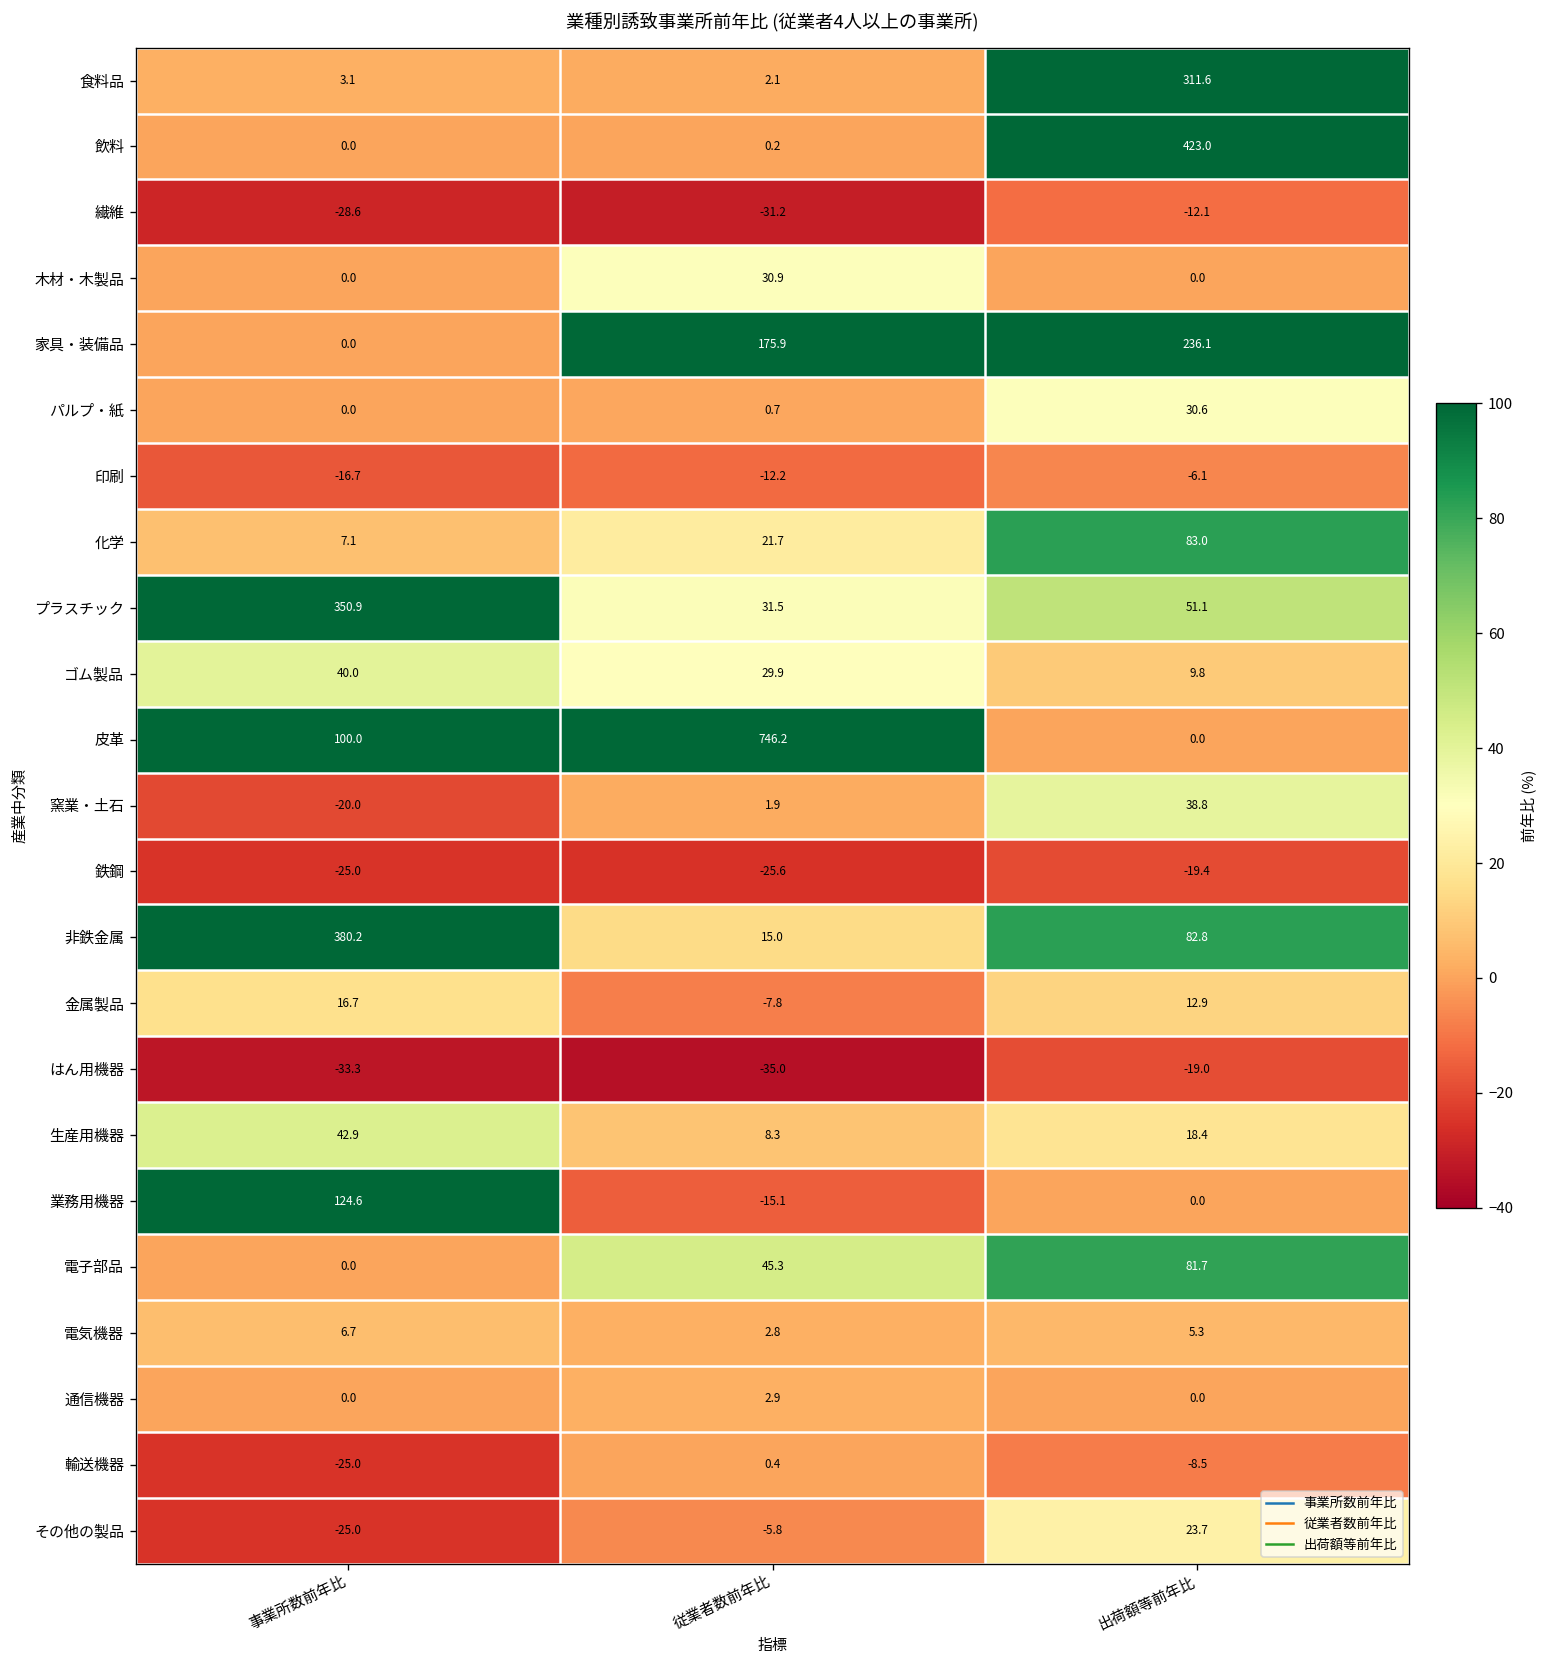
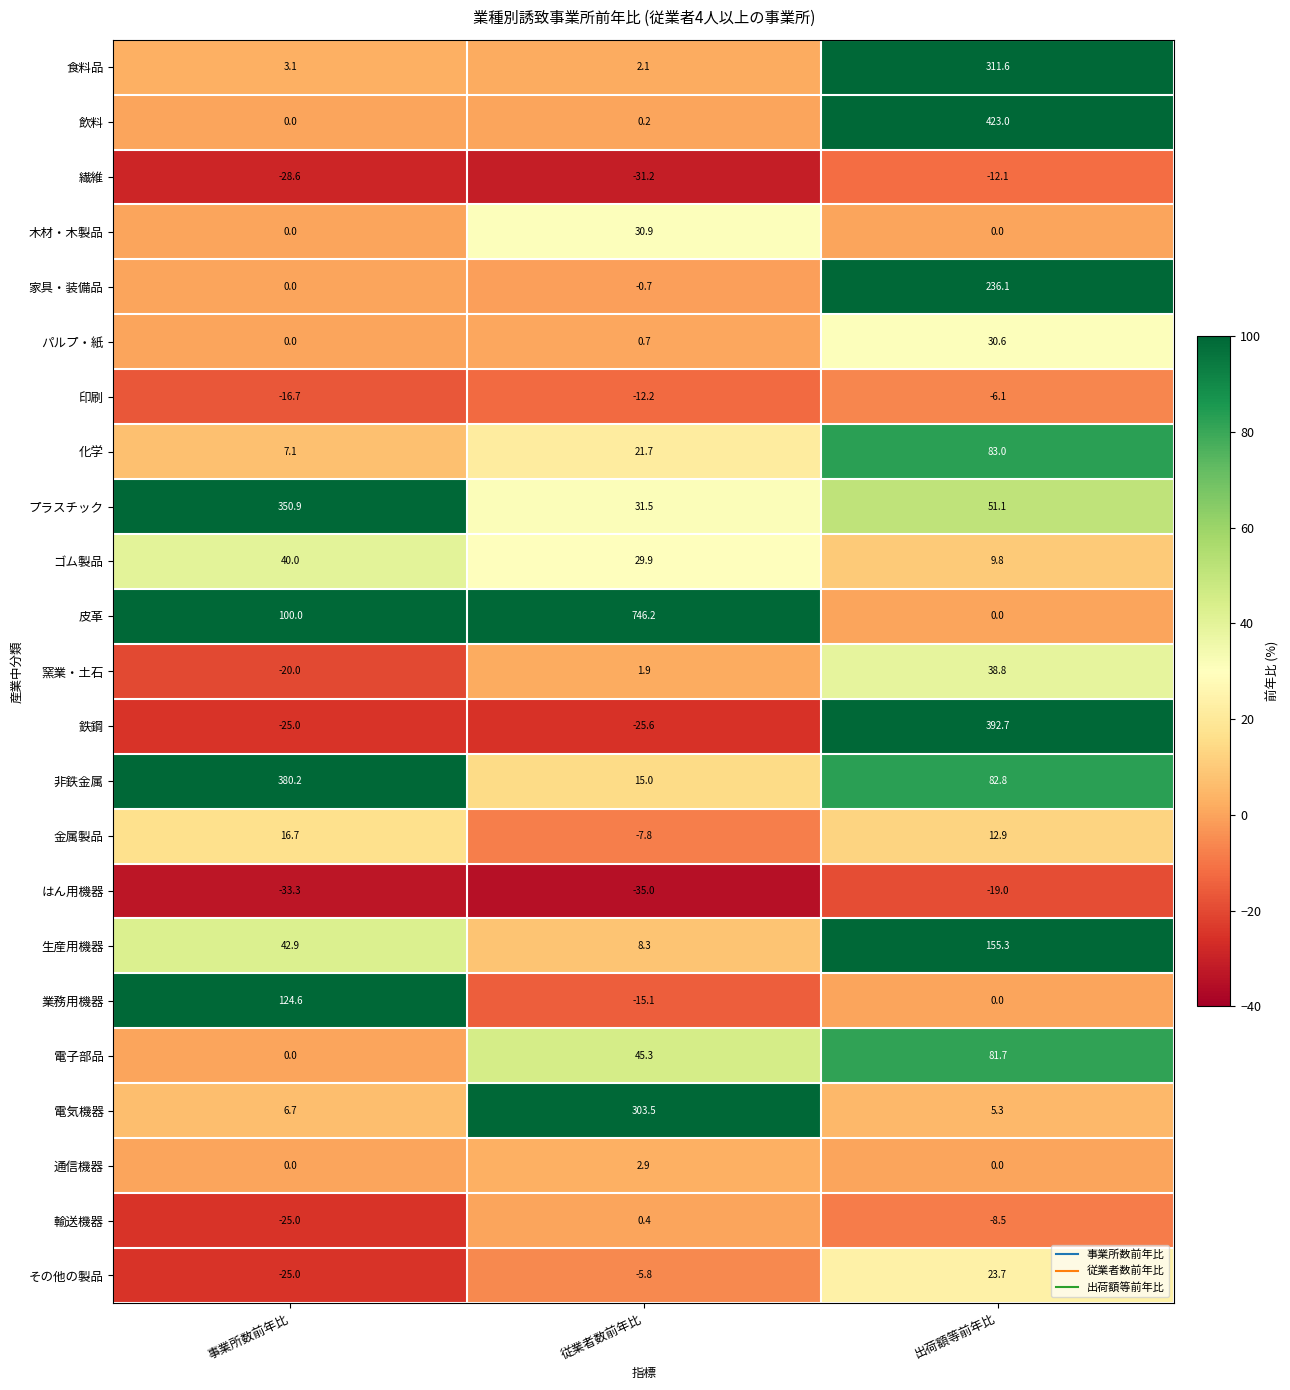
  {
    "食料品": {
      "事業所数前年比": 3.1,
      "従業者数前年比": 2.1,
      "出荷額等前年比": 311.6
    },
    "飲料": {
      "事業所数前年比": 0.0,
      "従業者数前年比": 0.2,
      "出荷額等前年比": 423.0
    },
    "繊維": {
      "事業所数前年比": -28.6,
      "従業者数前年比": -31.2,
      "出荷額等前年比": -12.1
    },
    "木材・木製品": {
      "事業所数前年比": 0.0,
      "従業者数前年比": 30.9,
      "出荷額等前年比": 0.0
    },
    "家具・装備品": {
      "事業所数前年比": 0.0,
-     "従業者数前年比": 175.9,
+     "従業者数前年比": -0.7,
      "出荷額等前年比": 236.1
    },
    "パルプ・紙": {
      "事業所数前年比": 0.0,
      "従業者数前年比": 0.7,
      "出荷額等前年比": 30.6
    },
    "印刷": {
      "事業所数前年比": -16.7,
      "従業者数前年比": -12.2,
      "出荷額等前年比": -6.1
    },
    "化学": {
      "事業所数前年比": 7.1,
      "従業者数前年比": 21.7,
      "出荷額等前年比": 83.0
    },
    "プラスチック": {
      "事業所数前年比": 350.9,
      "従業者数前年比": 31.5,
      "出荷額等前年比": 51.1
    },
    "ゴム製品": {
      "事業所数前年比": 40.0,
      "従業者数前年比": 29.9,
      "出荷額等前年比": 9.8
    },
    "皮革": {
      "事業所数前年比": 100.0,
      "従業者数前年比": 746.2,
      "出荷額等前年比": 0.0
    },
    "窯業・土石": {
      "事業所数前年比": -20.0,
      "従業者数前年比": 1.9,
      "出荷額等前年比": 38.8
    },
    "鉄鋼": {
      "事業所数前年比": -25.0,
      "従業者数前年比": -25.6,
-     "出荷額等前年比": -19.4
+     "出荷額等前年比": 392.7
    },
    "非鉄金属": {
      "事業所数前年比": 380.2,
      "従業者数前年比": 15.0,
      "出荷額等前年比": 82.8
    },
    "金属製品": {
      "事業所数前年比": 16.7,
      "従業者数前年比": -7.8,
      "出荷額等前年比": 12.9
    },
    "はん用機器": {
      "事業所数前年比": -33.3,
      "従業者数前年比": -35.0,
      "出荷額等前年比": -19.0
    },
    "生産用機器": {
      "事業所数前年比": 42.9,
      "従業者数前年比": 8.3,
-     "出荷額等前年比": 18.4
+     "出荷額等前年比": 155.3
    },
    "業務用機器": {
      "事業所数前年比": 124.6,
      "従業者数前年比": -15.1,
      "出荷額等前年比": 0.0
    },
    "電子部品": {
      "事業所数前年比": 0.0,
      "従業者数前年比": 45.3,
      "出荷額等前年比": 81.7
    },
    "電気機器": {
      "事業所数前年比": 6.7,
-     "従業者数前年比": 2.8,
+     "従業者数前年比": 303.5,
      "出荷額等前年比": 5.3
    },
    "通信機器": {
      "事業所数前年比": 0.0,
      "従業者数前年比": 2.9,
      "出荷額等前年比": 0.0
    },
    "輸送機器": {
      "事業所数前年比": -25.0,
      "従業者数前年比": 0.4,
      "出荷額等前年比": -8.5
    },
    "その他の製品": {
      "事業所数前年比": -25.0,
      "従業者数前年比": -5.8,
      "出荷額等前年比": 23.7
    }
  }
